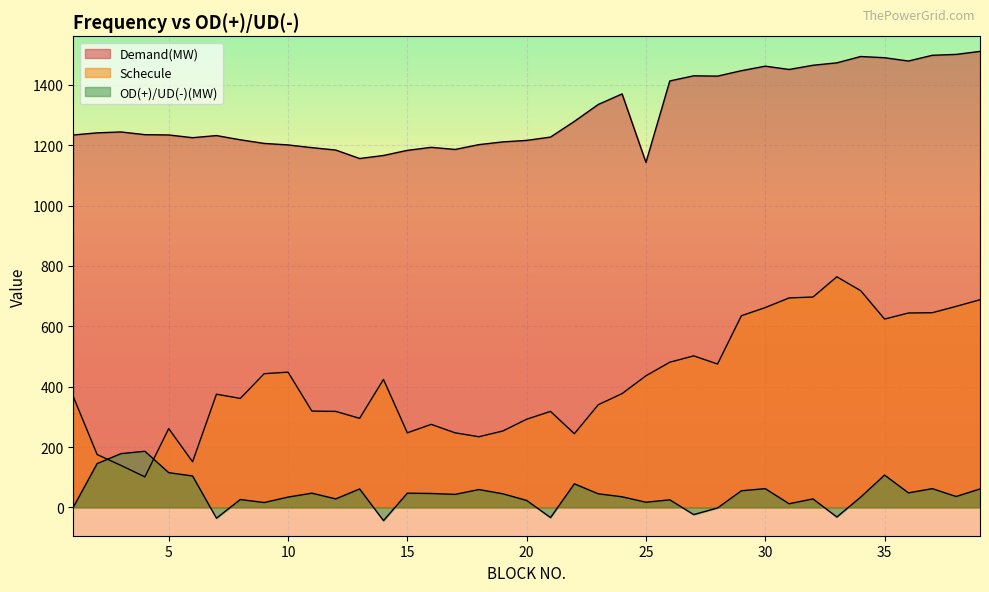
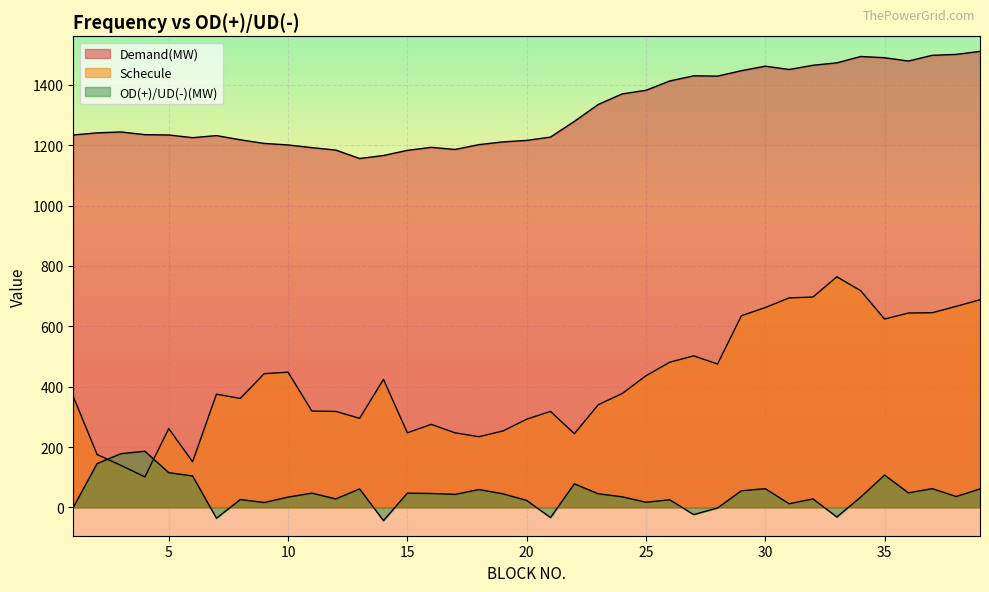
  {
    "Demand(MW)": {
      "5": 1230,
      "10": 1200,
      "15": 1180,
      "20": 1220,
-     "25": 1140,
+     "25": 1380,
      "30": 1460,
      "35": 1490
    },
    "Schecule": {
      "5": 260,
      "10": 450,
      "15": 250,
      "20": 290,
      "25": 440,
      "30": 660,
      "35": 620
    }
  }
